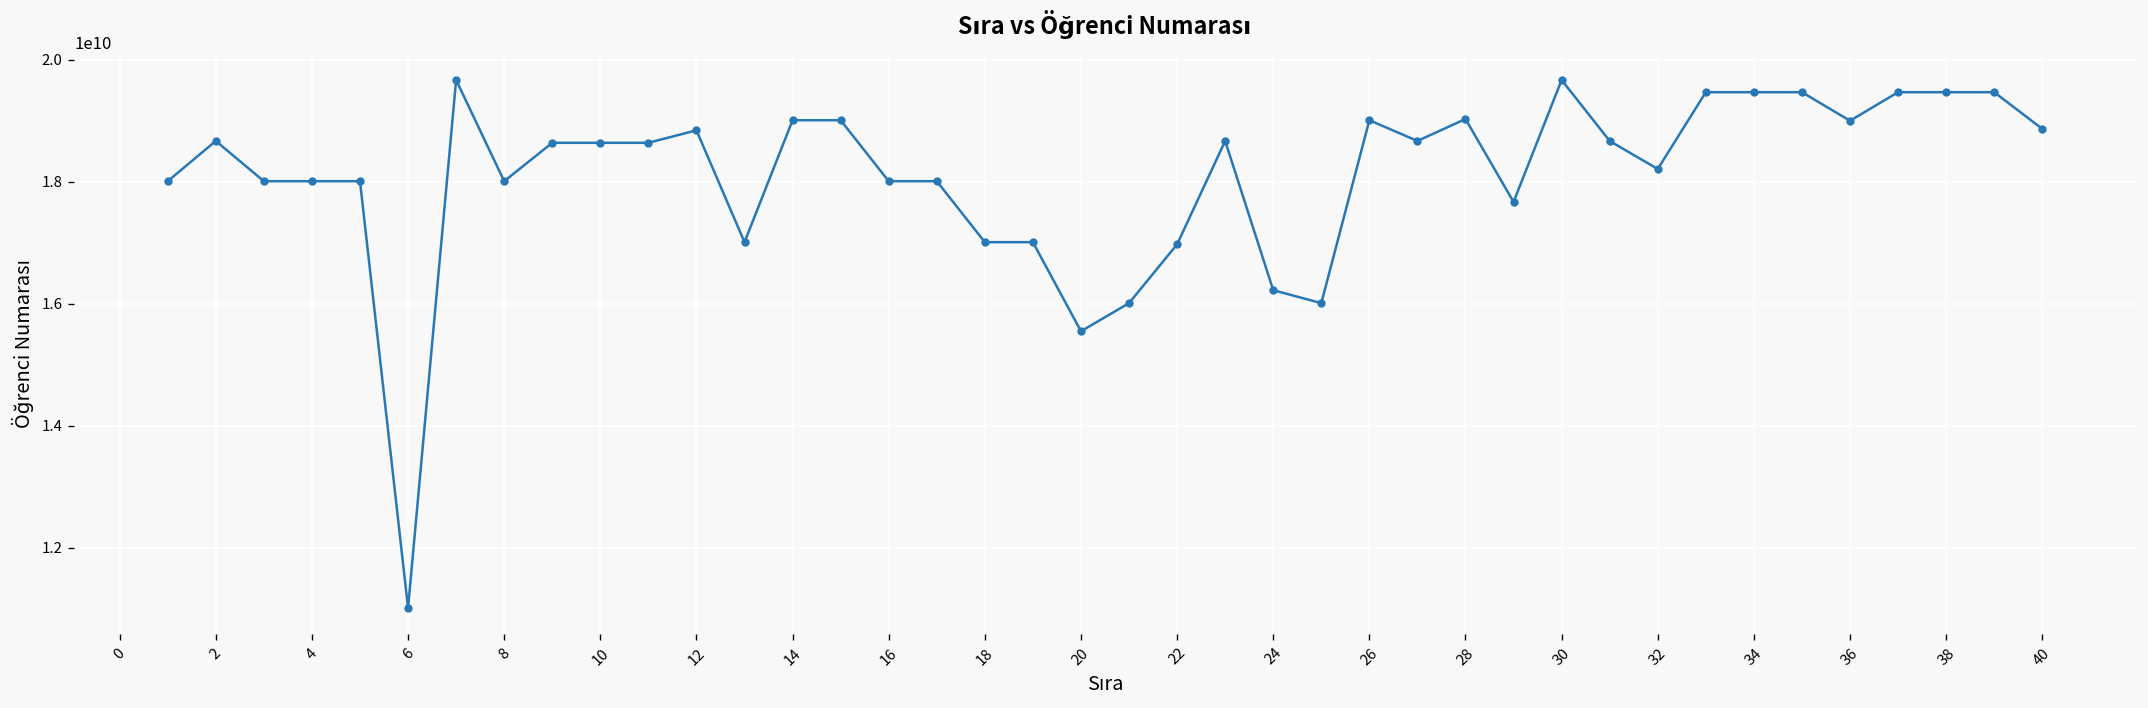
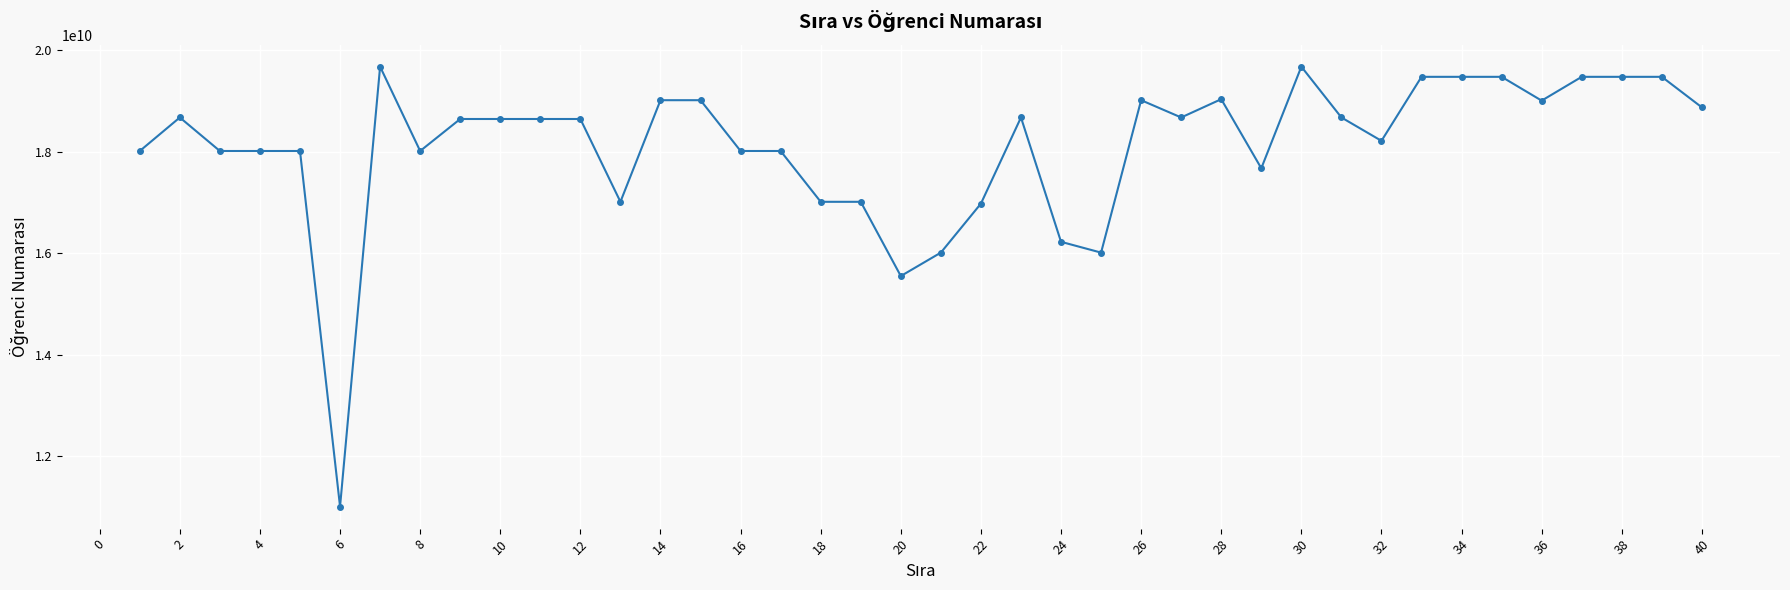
  {
    "2": 18700000000,
    "4": 18000000000,
    "6": 11000000000,
    "8": 18000000000,
    "10": 18600000000,
-   "12": 18800000000,
+   "12": 18600000000,
    "14": 19000000000,
    "16": 18000000000,
    "18": 17000000000,
    "20": 15500000000,
    "22": 17000000000,
    "24": 16200000000,
    "26": 19000000000,
    "28": 19000000000,
    "30": 19700000000,
    "32": 18200000000,
    "34": 19500000000,
    "36": 19000000000,
    "38": 19500000000,
    "40": 18900000000
  }
